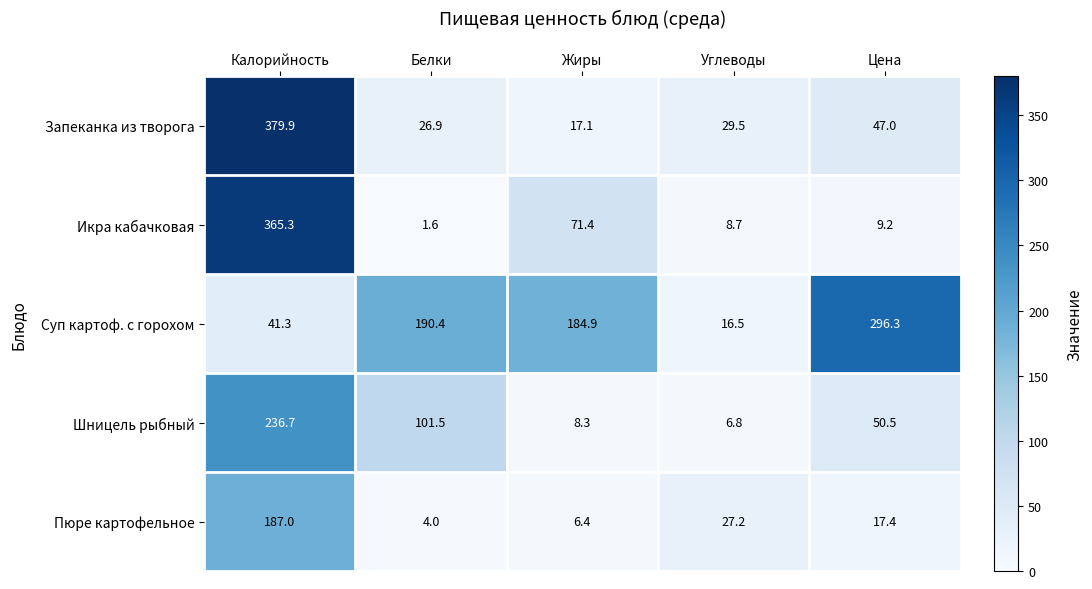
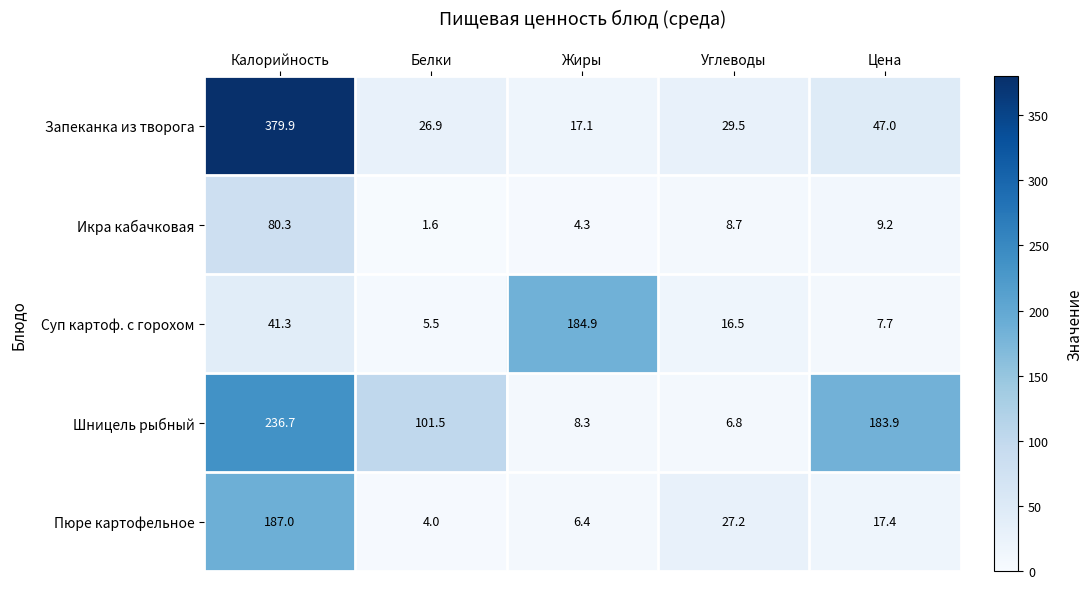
  {
    "Запеканка из творога": {
      "Калорийность": 379.9,
      "Белки": 26.9,
      "Жиры": 17.1,
      "Углеводы": 29.5,
      "Цена": 47.0
    },
    "Икра кабачковая": {
-     "Калорийность": 365.3,
+     "Калорийность": 80.3,
      "Белки": 1.6,
-     "Жиры": 71.4,
+     "Жиры": 4.3,
      "Углеводы": 8.7,
      "Цена": 9.2
    },
    "Суп картоф. с горохом": {
      "Калорийность": 41.3,
-     "Белки": 190.4,
+     "Белки": 5.5,
      "Жиры": 184.9,
      "Углеводы": 16.5,
-     "Цена": 296.3
+     "Цена": 7.7
    },
    "Шницель рыбный": {
      "Калорийность": 236.7,
      "Белки": 101.5,
      "Жиры": 8.3,
      "Углеводы": 6.8,
-     "Цена": 50.5
+     "Цена": 183.9
    },
    "Пюре картофельное": {
      "Калорийность": 187.0,
      "Белки": 4.0,
      "Жиры": 6.4,
      "Углеводы": 27.2,
      "Цена": 17.4
    }
  }
